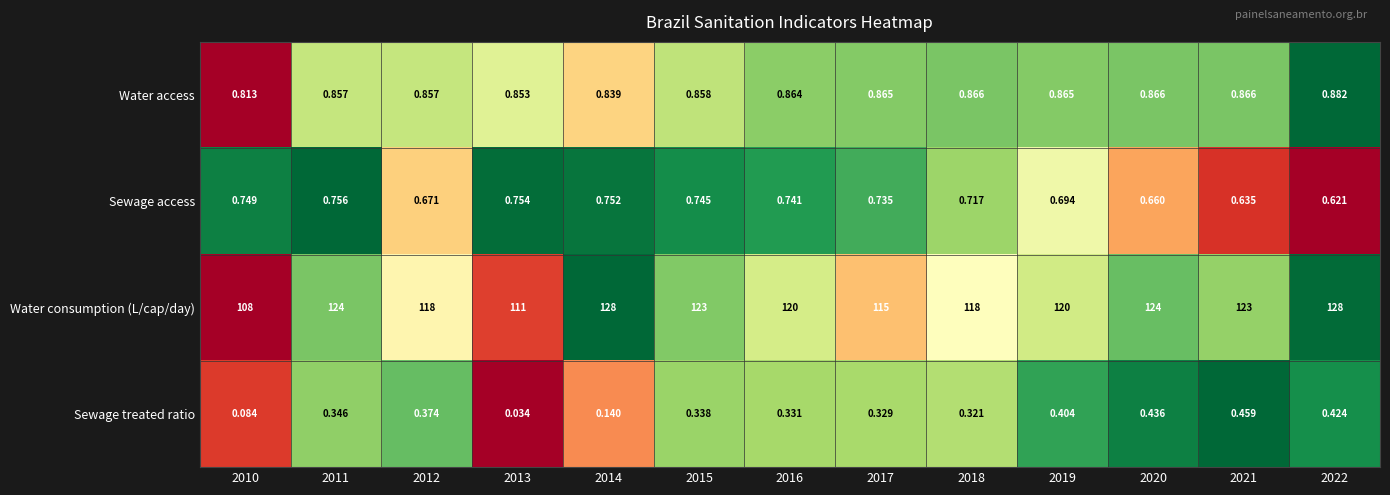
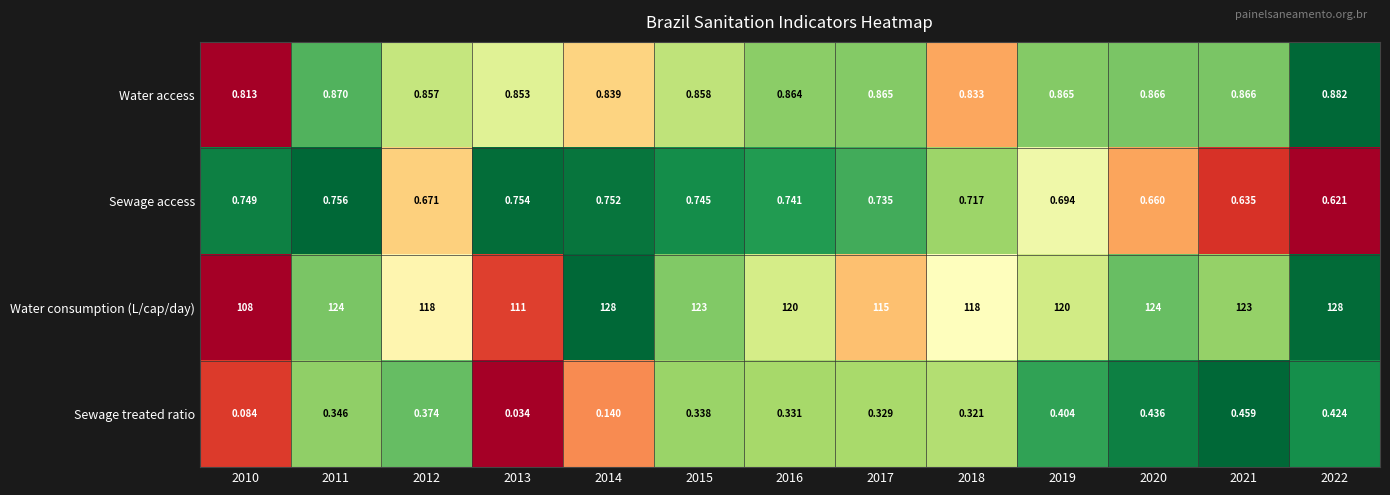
  {
    "Water access": {
      "2010": 0.813,
-     "2011": 0.857,
+     "2011": 0.870,
      "2012": 0.857,
      "2013": 0.853,
      "2014": 0.839,
      "2015": 0.858,
      "2016": 0.864,
      "2017": 0.865,
-     "2018": 0.866,
+     "2018": 0.833,
      "2019": 0.865,
      "2020": 0.866,
      "2021": 0.866,
      "2022": 0.882
    },
    "Sewage access": {
      "2010": 0.749,
      "2011": 0.756,
      "2012": 0.671,
      "2013": 0.754,
      "2014": 0.752,
      "2015": 0.745,
      "2016": 0.741,
      "2017": 0.735,
      "2018": 0.717,
      "2019": 0.694,
      "2020": 0.660,
      "2021": 0.635,
      "2022": 0.621
    },
    "Water consumption (L/cap/day)": {
      "2010": 108,
      "2011": 124,
      "2012": 118,
      "2013": 111,
      "2014": 128,
      "2015": 123,
      "2016": 120,
      "2017": 115,
      "2018": 118,
      "2019": 120,
      "2020": 124,
      "2021": 123,
      "2022": 128
    },
    "Sewage treated ratio": {
      "2010": 0.084,
      "2011": 0.346,
      "2012": 0.374,
      "2013": 0.034,
      "2014": 0.140,
      "2015": 0.338,
      "2016": 0.331,
      "2017": 0.329,
      "2018": 0.321,
      "2019": 0.404,
      "2020": 0.436,
      "2021": 0.459,
      "2022": 0.424
    }
  }
